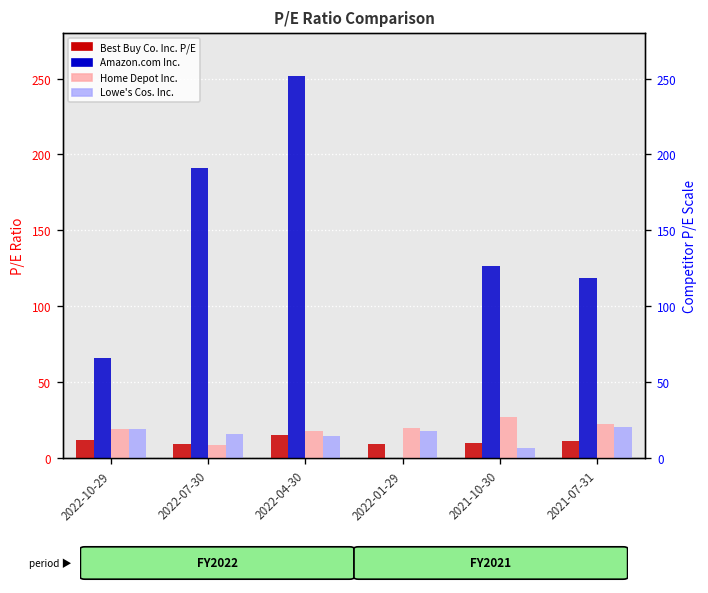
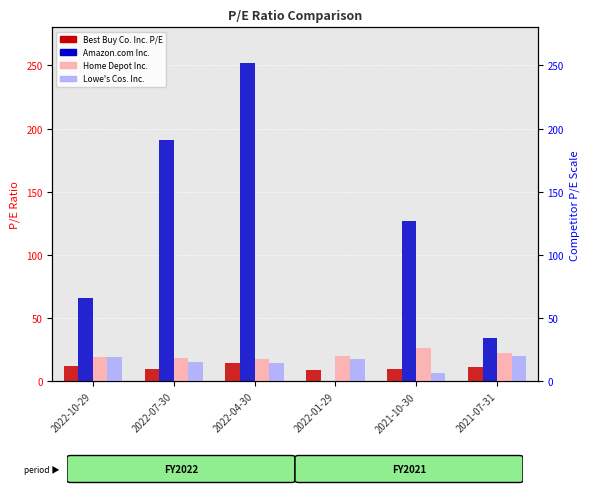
  {
    "Best Buy Co. Inc. P/E": {
      "2022-10-29": 12,
      "2022-07-30": 9,
      "2022-04-30": 15,
      "2022-01-29": 9,
      "2021-10-30": 10,
      "2021-07-31": 11
    },
    "Amazon.com Inc.": {
      "2022-10-29": 66,
      "2022-07-30": 191,
      "2022-04-30": 252,
      "2022-01-29": 0,
      "2021-10-30": 127,
-     "2021-07-31": 118
+     "2021-07-31": 34
    },
    "Home Depot Inc.": {
      "2022-10-29": 19,
-     "2022-07-30": 9,
+     "2022-07-30": 19,
      "2022-04-30": 18,
      "2022-01-29": 20,
      "2021-10-30": 27,
      "2021-07-31": 23
    },
    "Lowe's Cos. Inc.": {
      "2022-10-29": 19,
      "2022-07-30": 16,
      "2022-04-30": 15,
      "2022-01-29": 18,
      "2021-10-30": 7,
      "2021-07-31": 20
    }
  }
